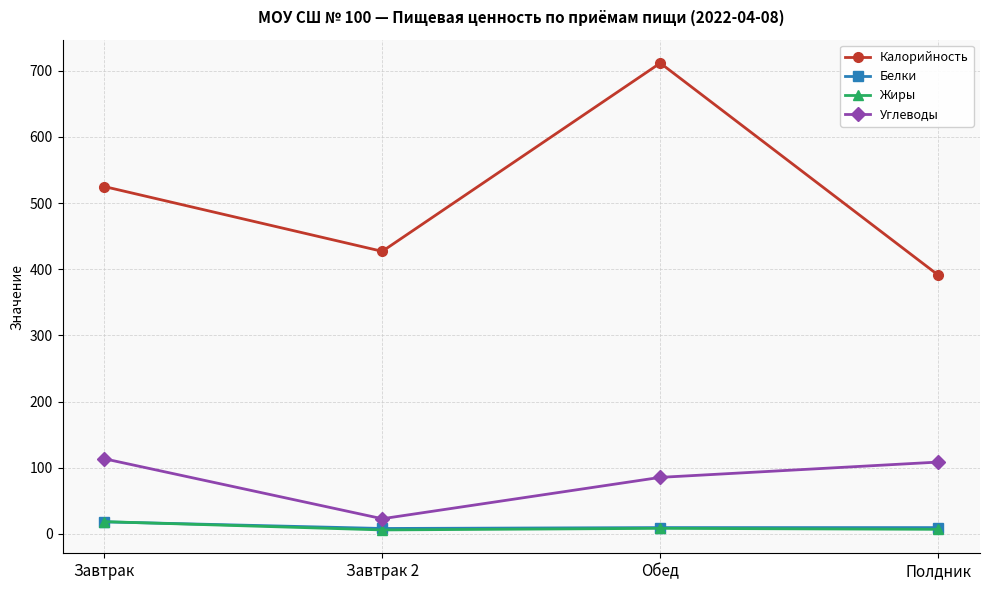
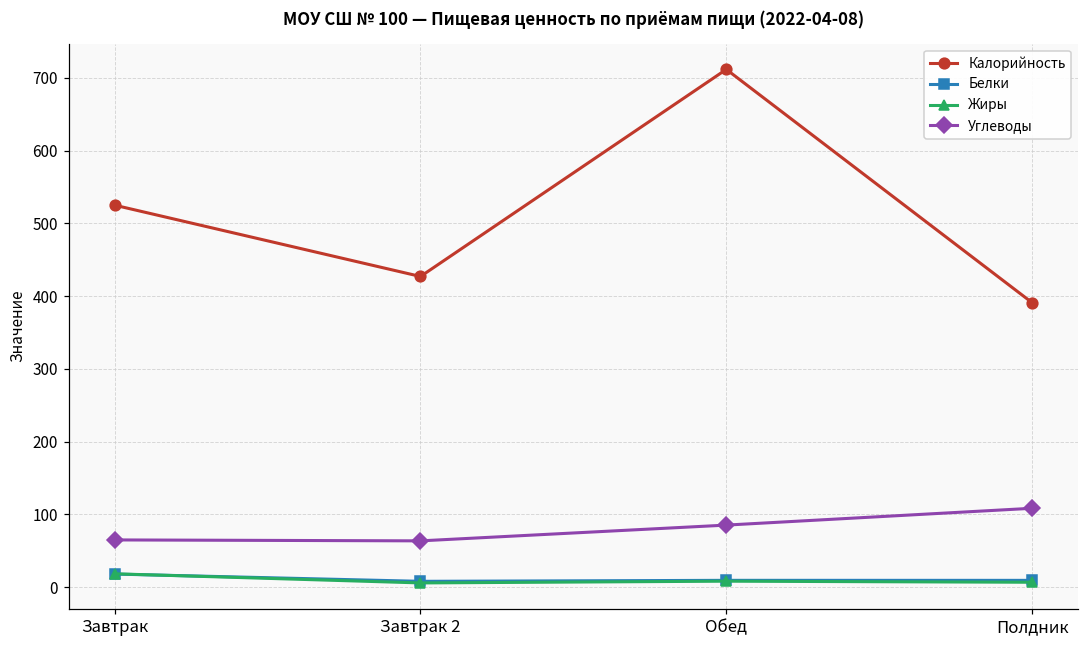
  {
    "Калорийность": {
      "Завтрак": 530,
      "Завтрак 2": 430,
      "Обед": 710,
      "Полдник": 390
    },
    "Углеводы": {
-     "Завтрак": 110,
-     "Завтрак 2": 20,
+     "Завтрак": 60,
+     "Завтрак 2": 60,
      "Обед": 90,
      "Полдник": 110
    }
  }
